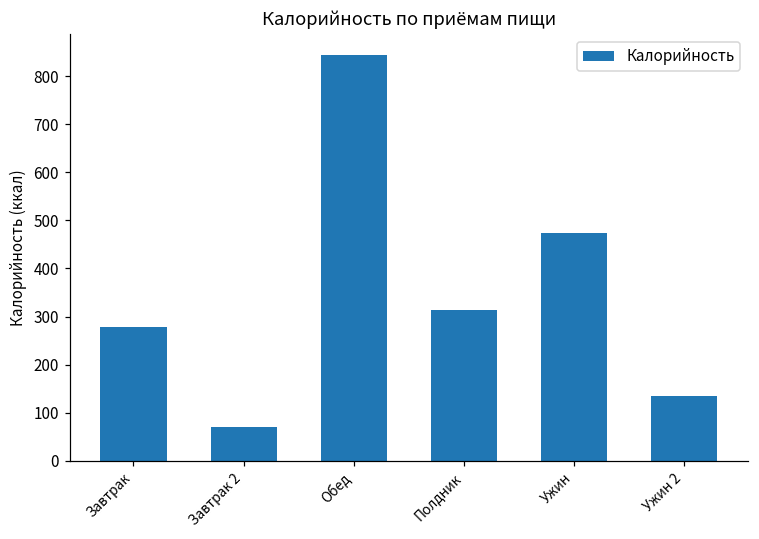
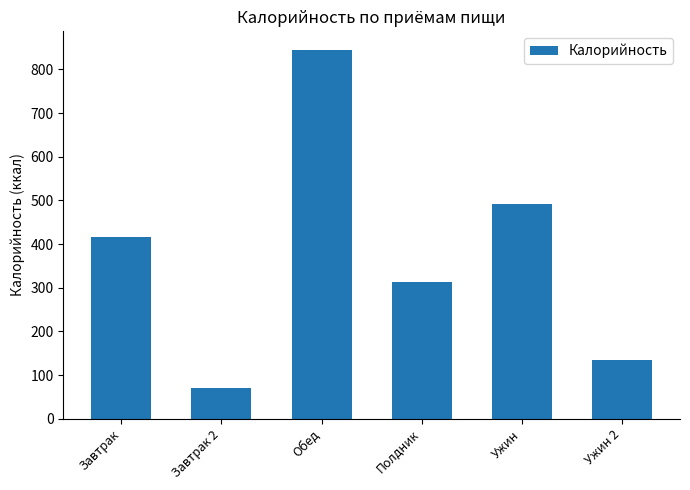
  {
-   "Завтрак": 280,
+   "Завтрак": 420,
    "Завтрак 2": 70,
    "Обед": 850,
    "Полдник": 310,
-   "Ужин": 470,
+   "Ужин": 490,
    "Ужин 2": 130
  }
